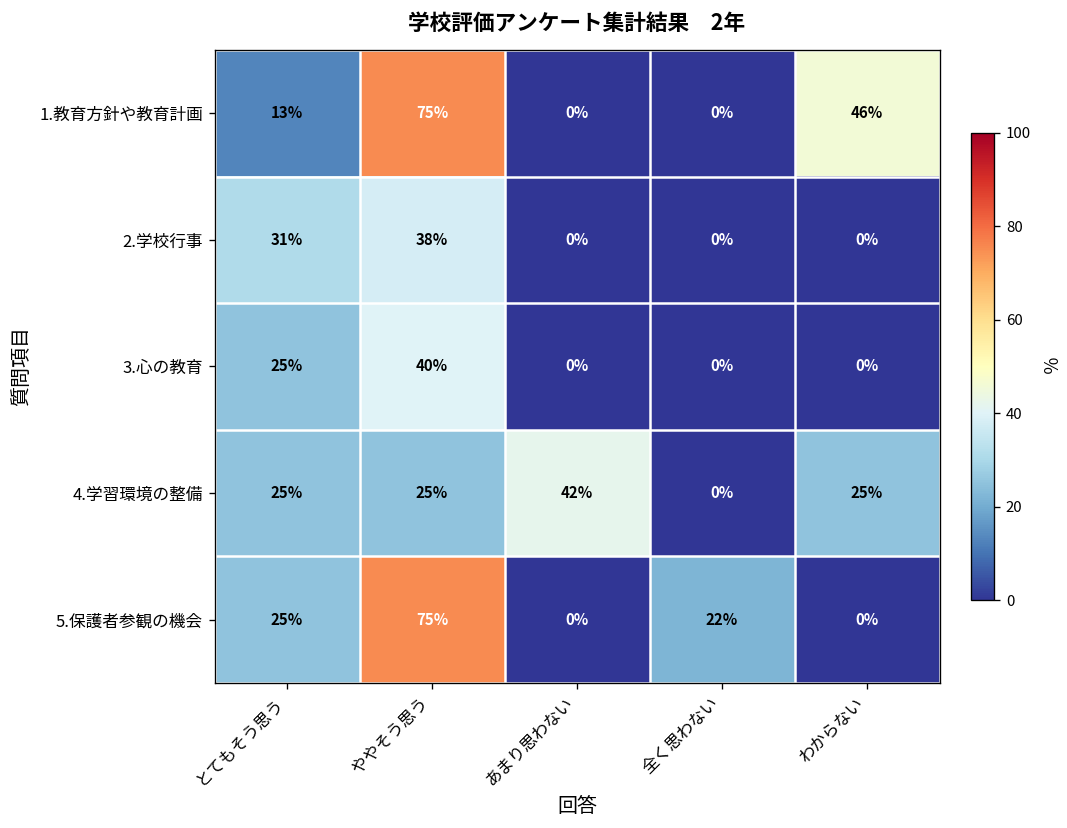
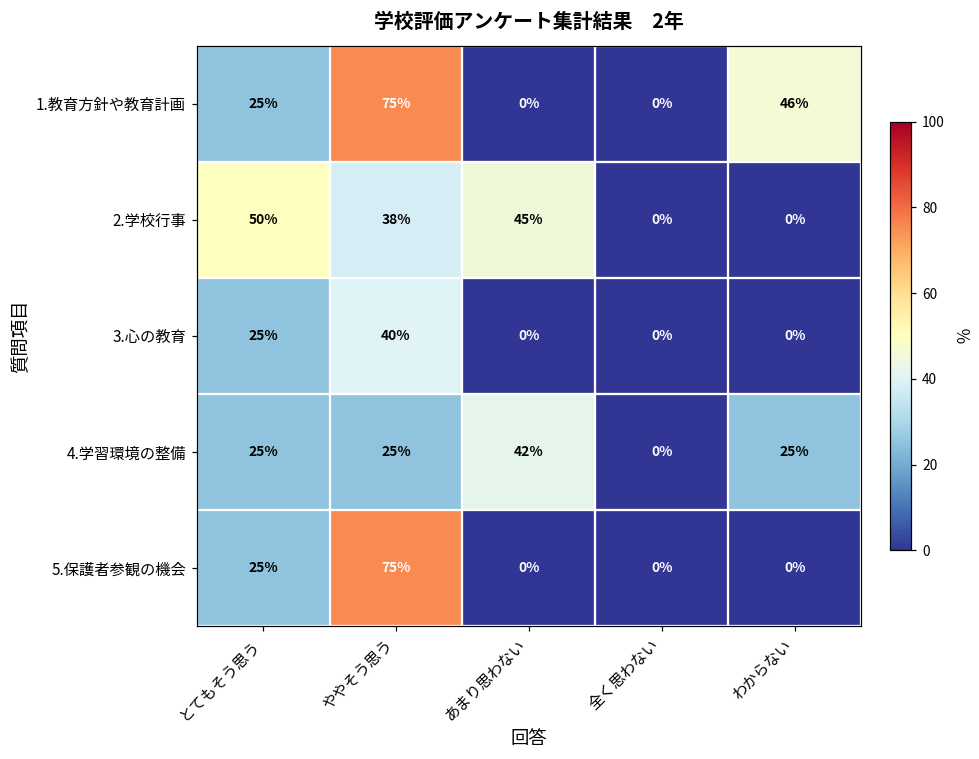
  {
    "1.教育方針や教育計画": {
-     "とてもそう思う": "13%",
+     "とてもそう思う": "25%",
      "ややそう思う": "75%",
      "あまり思わない": "0%",
      "全く思わない": "0%",
      "わからない": "46%"
    },
    "2.学校行事": {
-     "とてもそう思う": "31%",
+     "とてもそう思う": "50%",
      "ややそう思う": "38%",
-     "あまり思わない": "0%",
+     "あまり思わない": "45%",
      "全く思わない": "0%",
      "わからない": "0%"
    },
    "3.心の教育": {
      "とてもそう思う": "25%",
      "ややそう思う": "40%",
      "あまり思わない": "0%",
      "全く思わない": "0%",
      "わからない": "0%"
    },
    "4.学習環境の整備": {
      "とてもそう思う": "25%",
      "ややそう思う": "25%",
      "あまり思わない": "42%",
      "全く思わない": "0%",
      "わからない": "25%"
    },
    "5.保護者参観の機会": {
      "とてもそう思う": "25%",
      "ややそう思う": "75%",
      "あまり思わない": "0%",
-     "全く思わない": "22%",
+     "全く思わない": "0%",
      "わからない": "0%"
    }
  }
